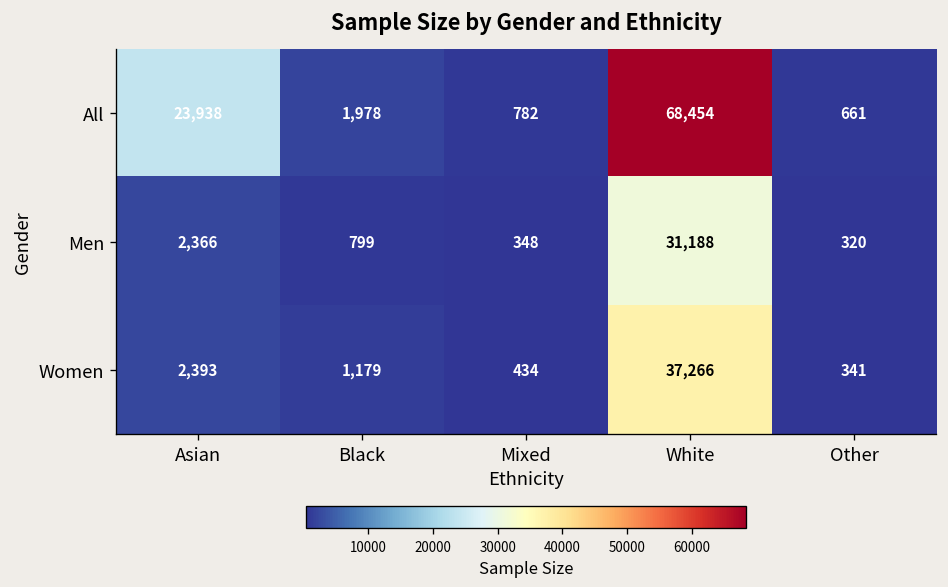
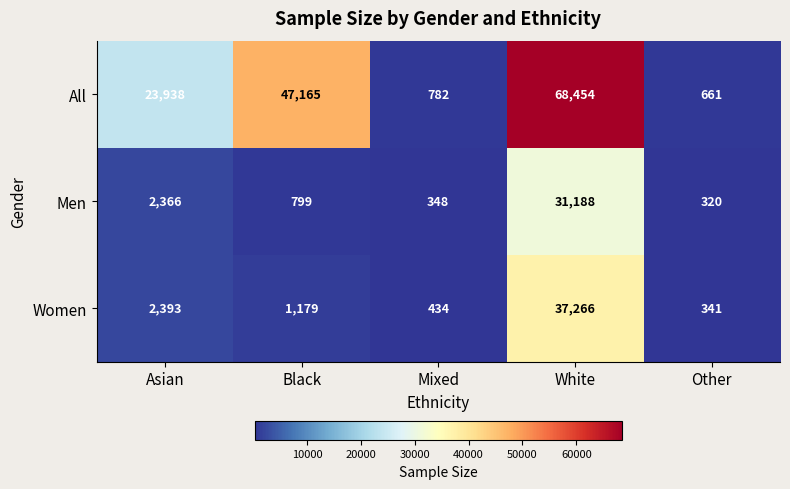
  {
    "All": {
      "Asian": "23,938",
-     "Black": "1,978",
+     "Black": "47,165",
      "Mixed": "782",
      "White": "68,454",
      "Other": "661"
    },
    "Men": {
      "Asian": "2,366",
      "Black": "799",
      "Mixed": "348",
      "White": "31,188",
      "Other": "320"
    },
    "Women": {
      "Asian": "2,393",
      "Black": "1,179",
      "Mixed": "434",
      "White": "37,266",
      "Other": "341"
    }
  }
